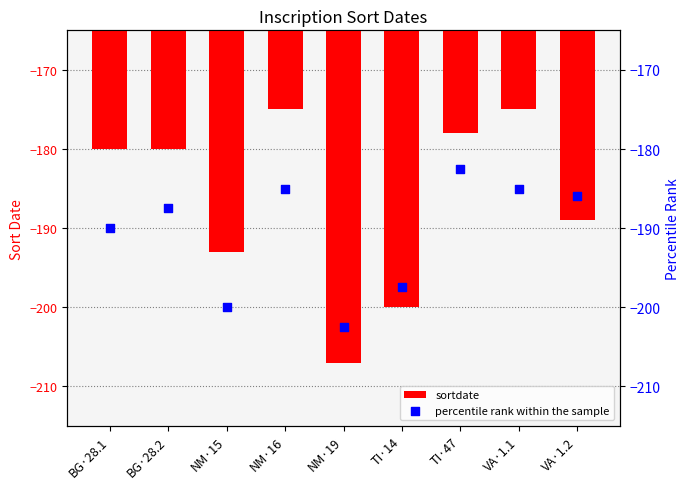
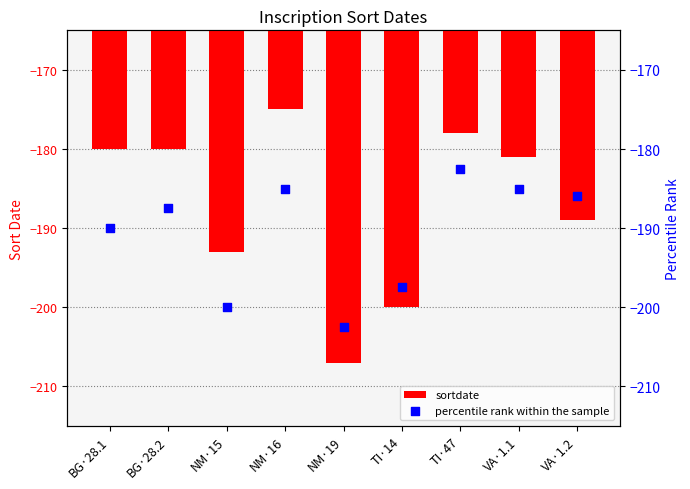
  {
    "sortdate": {
      "BG·28.1": -180,
      "BG·28.2": -180,
      "NM·15": -193,
      "NM·16": -175,
      "NM·19": -207,
      "TI·14": -200,
      "TI·47": -178,
-     "VA·1.1": -175,
+     "VA·1.1": -181,
      "VA·1.2": -189
    }
  }
